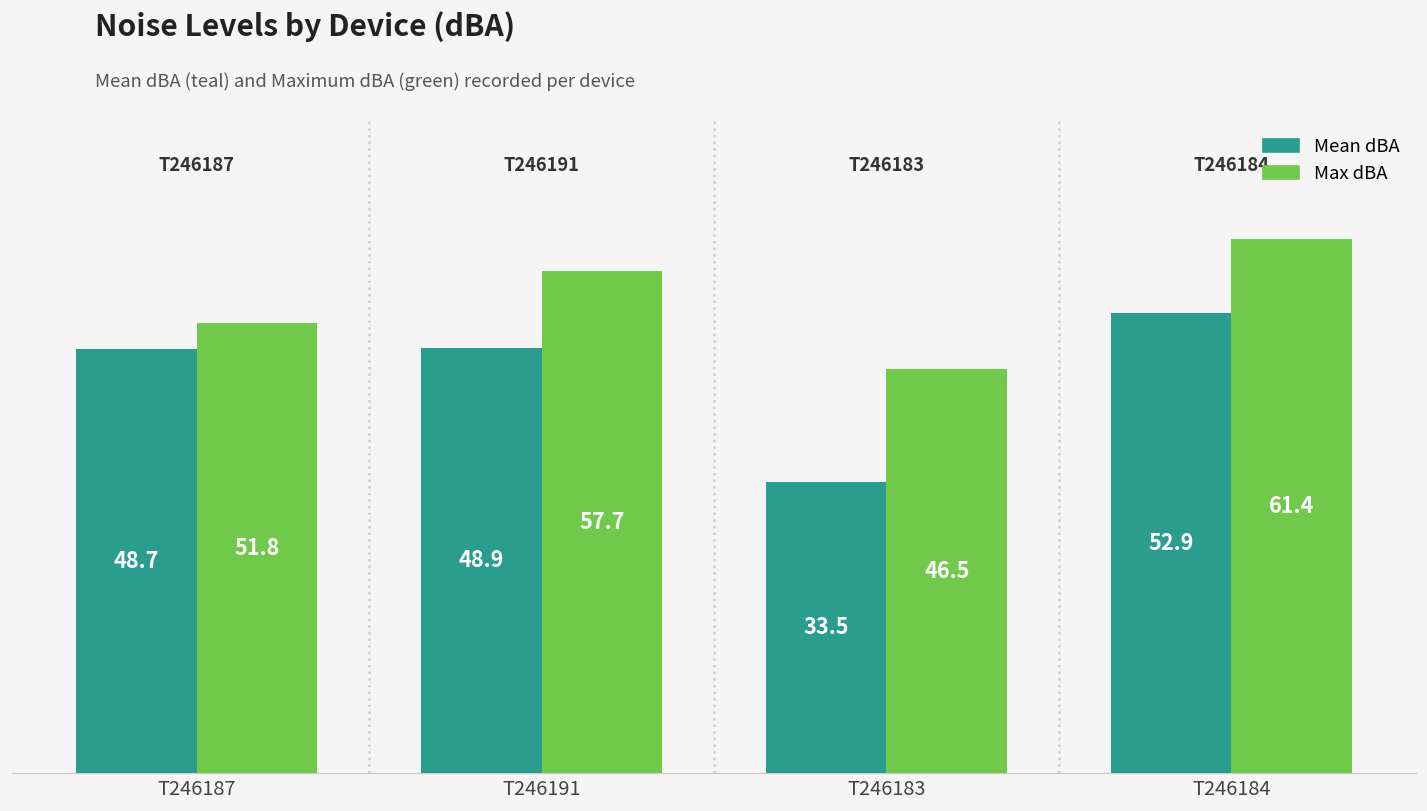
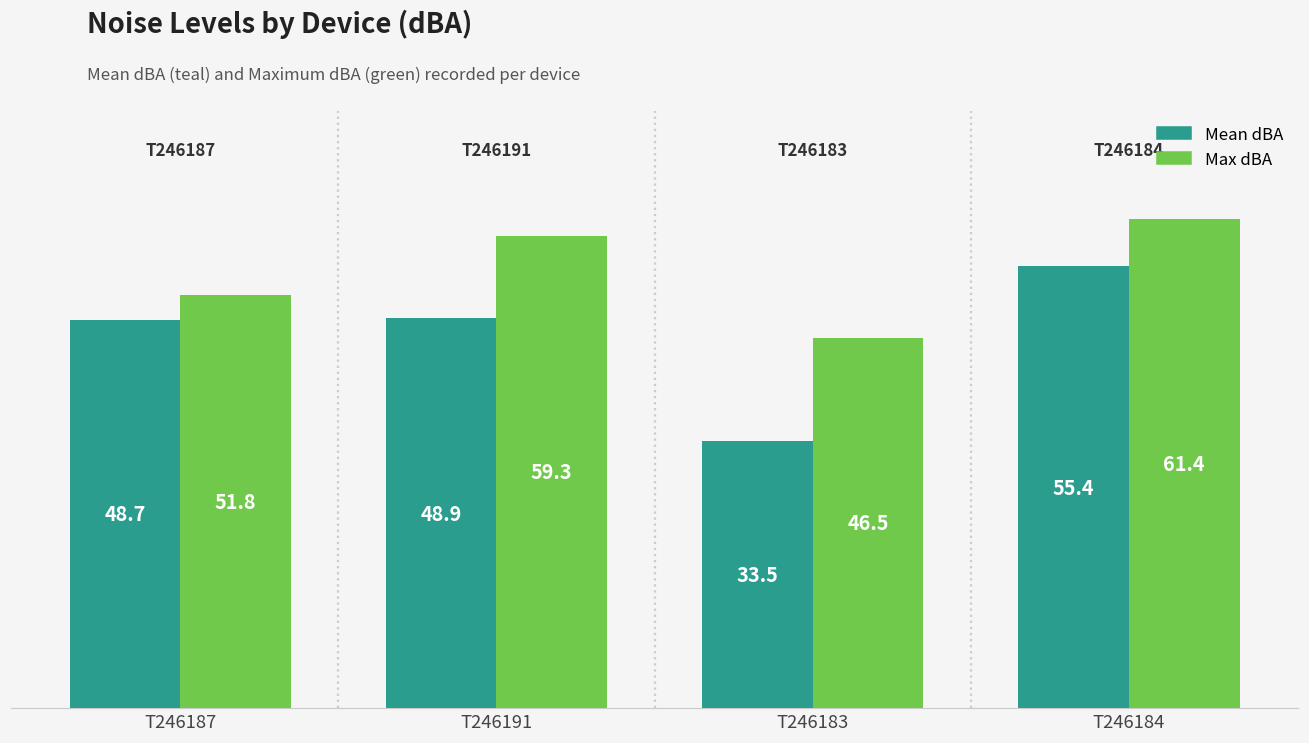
  {
    "Mean dBA": {
      "T246187": 48.7,
      "T246191": 48.9,
      "T246183": 33.5,
-     "T246184": 52.9
+     "T246184": 55.4
    },
    "Max dBA": {
      "T246187": 51.8,
-     "T246191": 57.7,
+     "T246191": 59.3,
      "T246183": 46.5,
      "T246184": 61.4
    }
  }
